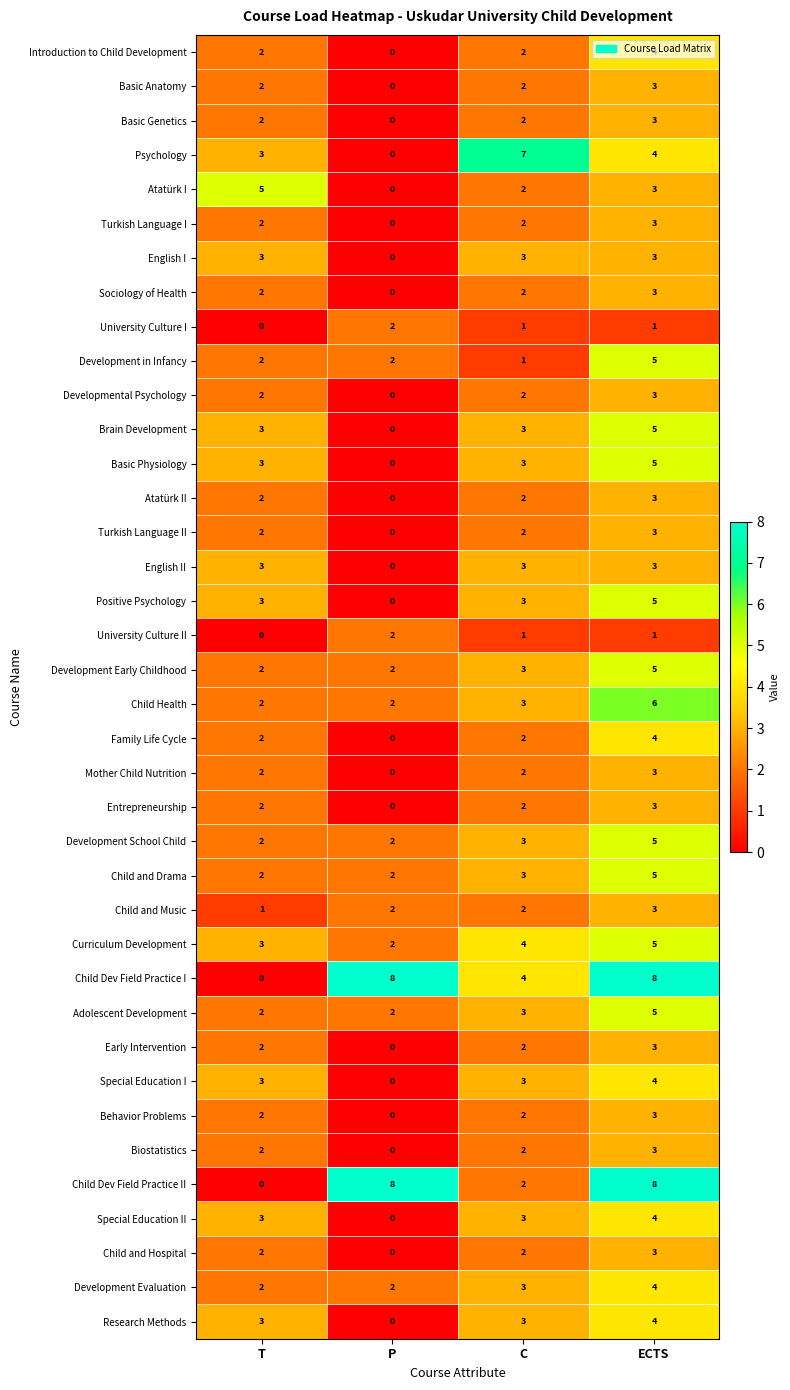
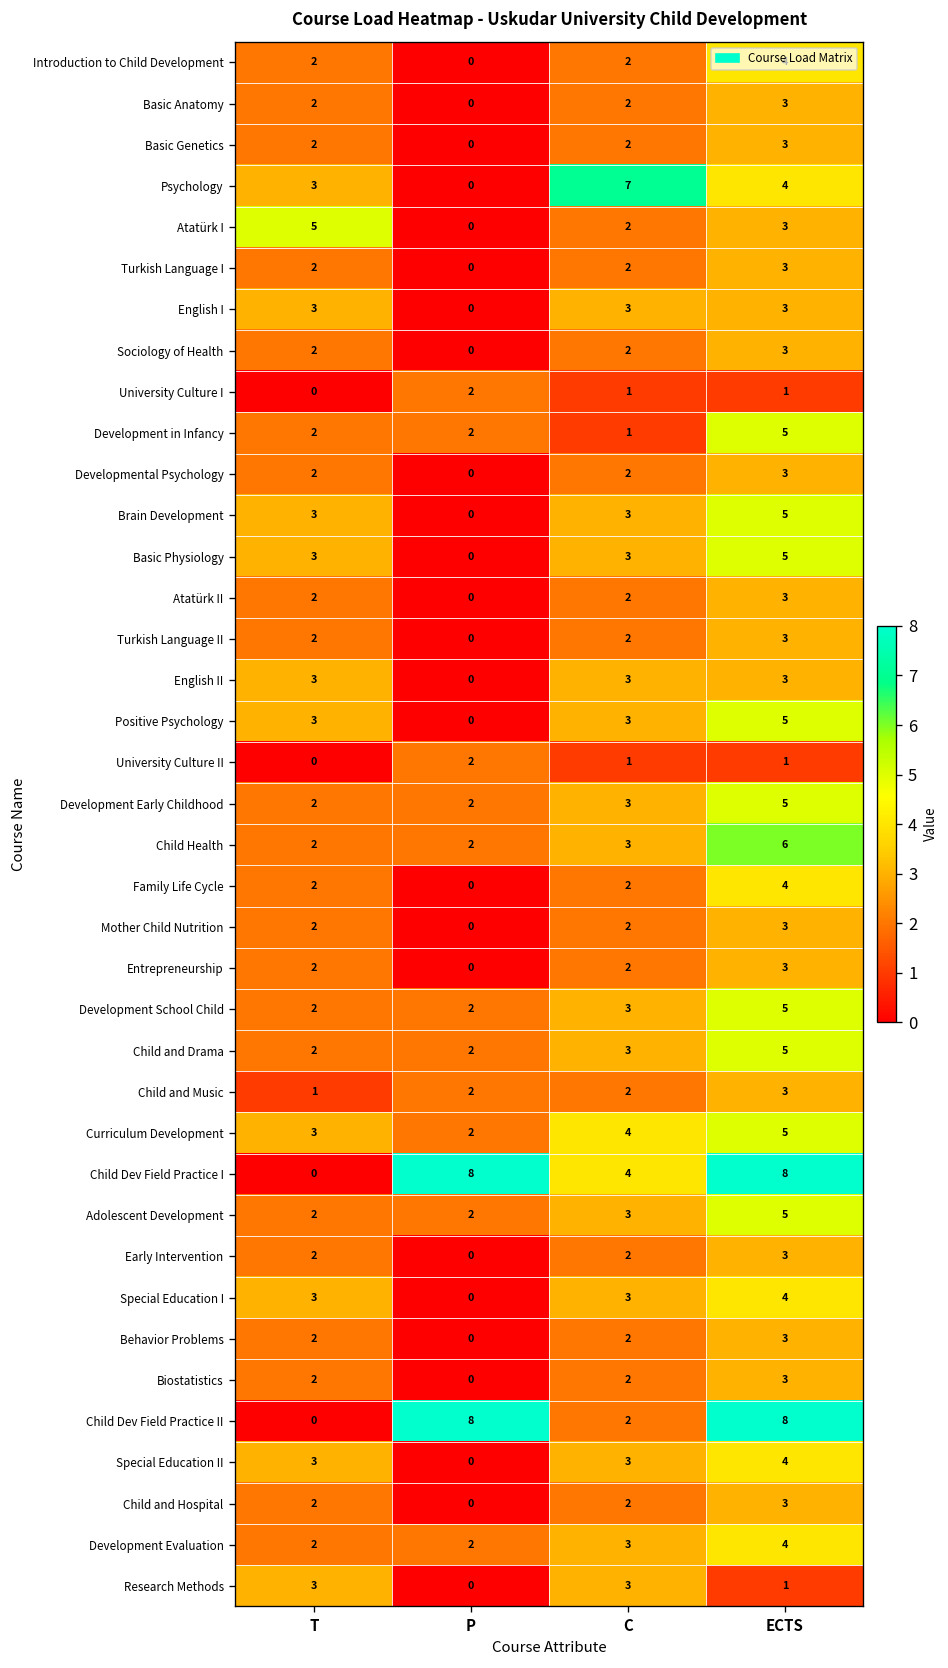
  {
    "Introduction to Child Development": {
      "T": 2,
      "P": 0,
      "C": 2
    },
    "Basic Anatomy": {
      "T": 2,
      "P": 0,
      "C": 2,
      "ECTS": 3
    },
    "Basic Genetics": {
      "T": 2,
      "P": 0,
      "C": 2,
      "ECTS": 3
    },
    "Psychology": {
      "T": 3,
      "P": 0,
      "C": 7,
      "ECTS": 4
    },
    "Atatürk I": {
      "T": 5,
      "P": 0,
      "C": 2,
      "ECTS": 3
    },
    "Turkish Language I": {
      "T": 2,
      "P": 0,
      "C": 2,
      "ECTS": 3
    },
    "English I": {
      "T": 3,
      "P": 0,
      "C": 3,
      "ECTS": 3
    },
    "Sociology of Health": {
      "T": 2,
      "P": 0,
      "C": 2,
      "ECTS": 3
    },
    "University Culture I": {
      "T": 0,
      "P": 2,
      "C": 1,
      "ECTS": 1
    },
    "Development in Infancy": {
      "T": 2,
      "P": 2,
      "C": 1,
      "ECTS": 5
    },
    "Developmental Psychology": {
      "T": 2,
      "P": 0,
      "C": 2,
      "ECTS": 3
    },
    "Brain Development": {
      "T": 3,
      "P": 0,
      "C": 3,
      "ECTS": 5
    },
    "Basic Physiology": {
      "T": 3,
      "P": 0,
      "C": 3,
      "ECTS": 5
    },
    "Atatürk II": {
      "T": 2,
      "P": 0,
      "C": 2,
      "ECTS": 3
    },
    "Turkish Language II": {
      "T": 2,
      "P": 0,
      "C": 2,
      "ECTS": 3
    },
    "English II": {
      "T": 3,
      "P": 0,
      "C": 3,
      "ECTS": 3
    },
    "Positive Psychology": {
      "T": 3,
      "P": 0,
      "C": 3,
      "ECTS": 5
    },
    "University Culture II": {
      "T": 0,
      "P": 2,
      "C": 1,
      "ECTS": 1
    },
    "Development Early Childhood": {
      "T": 2,
      "P": 2,
      "C": 3,
      "ECTS": 5
    },
    "Child Health": {
      "T": 2,
      "P": 2,
      "C": 3,
      "ECTS": 6
    },
    "Family Life Cycle": {
      "T": 2,
      "P": 0,
      "C": 2,
      "ECTS": 4
    },
    "Mother Child Nutrition": {
      "T": 2,
      "P": 0,
      "C": 2,
      "ECTS": 3
    },
    "Entrepreneurship": {
      "T": 2,
      "P": 0,
      "C": 2,
      "ECTS": 3
    },
    "Development School Child": {
      "T": 2,
      "P": 2,
      "C": 3,
      "ECTS": 5
    },
    "Child and Drama": {
      "T": 2,
      "P": 2,
      "C": 3,
      "ECTS": 5
    },
    "Child and Music": {
      "T": 1,
      "P": 2,
      "C": 2,
      "ECTS": 3
    },
    "Curriculum Development": {
      "T": 3,
      "P": 2,
      "C": 4,
      "ECTS": 5
    },
    "Child Dev Field Practice I": {
      "T": 0,
      "P": 8,
      "C": 4,
      "ECTS": 8
    },
    "Adolescent Development": {
      "T": 2,
      "P": 2,
      "C": 3,
      "ECTS": 5
    },
    "Early Intervention": {
      "T": 2,
      "P": 0,
      "C": 2,
      "ECTS": 3
    },
    "Special Education I": {
      "T": 3,
      "P": 0,
      "C": 3,
      "ECTS": 4
    },
    "Behavior Problems": {
      "T": 2,
      "P": 0,
      "C": 2,
      "ECTS": 3
    },
    "Biostatistics": {
      "T": 2,
      "P": 0,
      "C": 2,
      "ECTS": 3
    },
    "Child Dev Field Practice II": {
      "T": 0,
      "P": 8,
      "C": 2,
      "ECTS": 8
    },
    "Special Education II": {
      "T": 3,
      "P": 0,
      "C": 3,
      "ECTS": 4
    },
    "Child and Hospital": {
      "T": 2,
      "P": 0,
      "C": 2,
      "ECTS": 3
    },
    "Development Evaluation": {
      "T": 2,
      "P": 2,
      "C": 3,
      "ECTS": 4
    },
    "Research Methods": {
      "T": 3,
      "P": 0,
      "C": 3,
-     "ECTS": 4
+     "ECTS": 1
    }
  }
